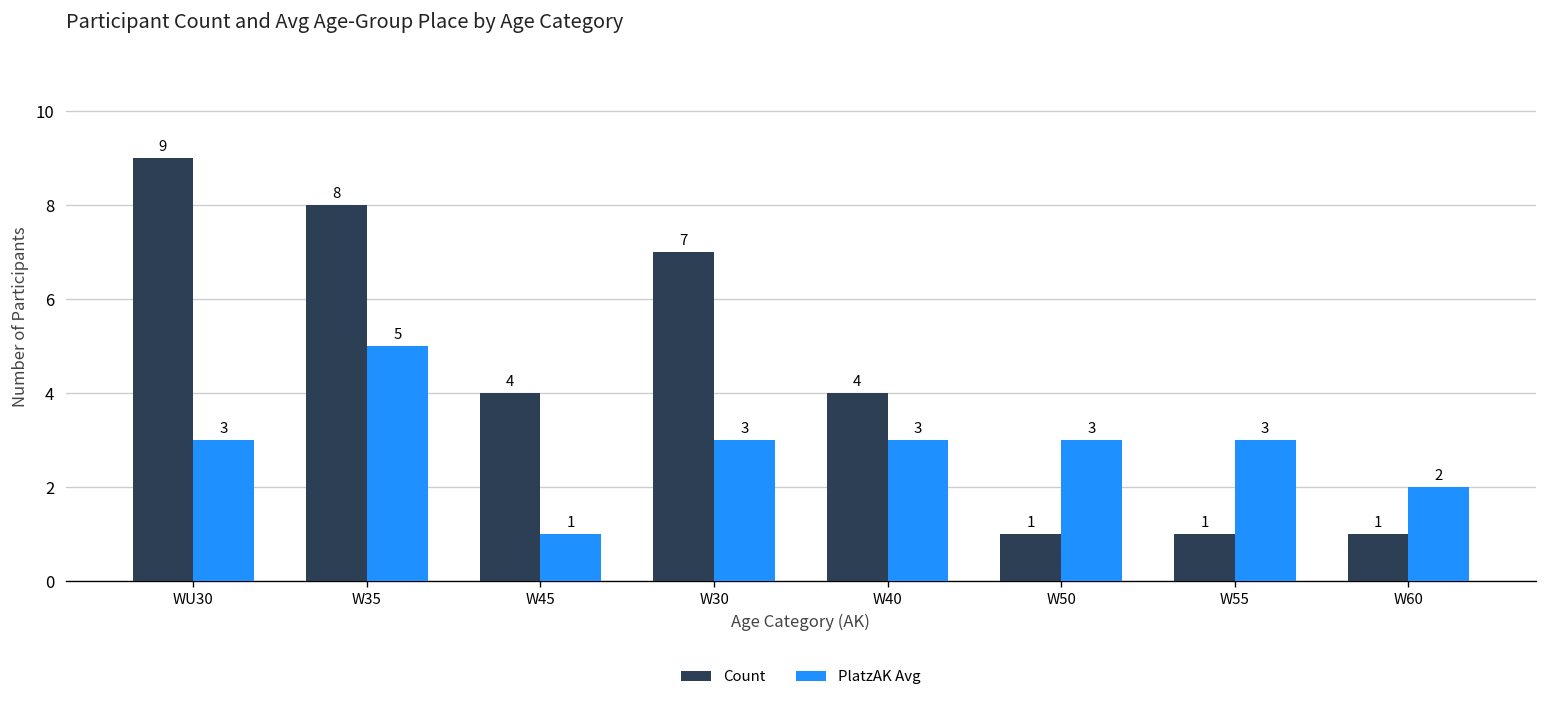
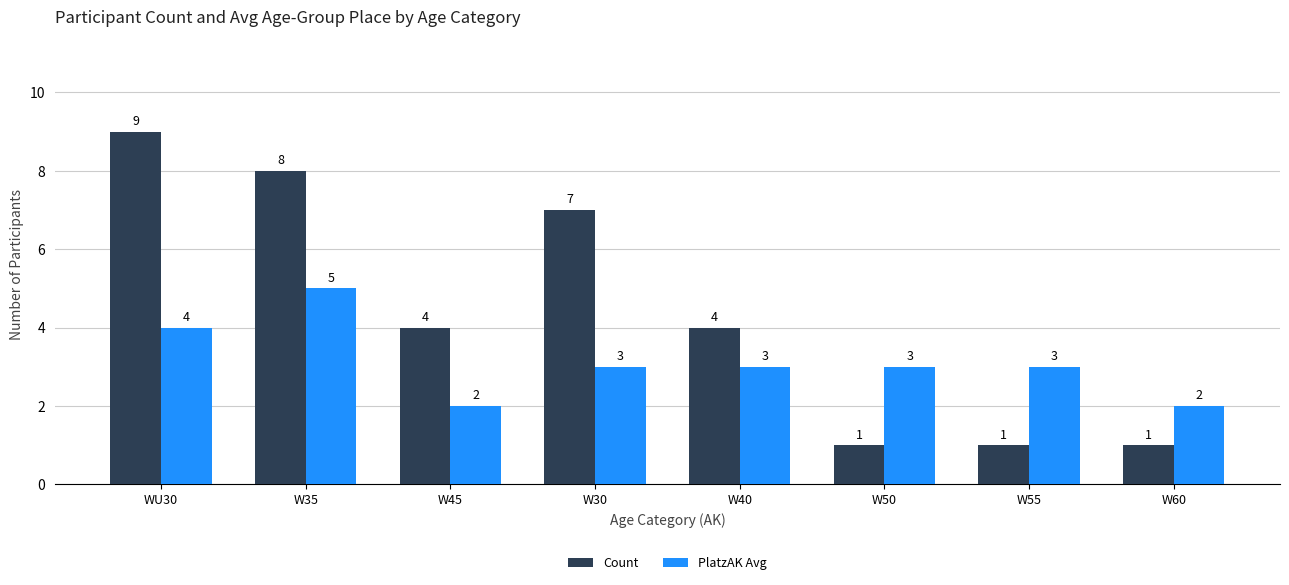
  {
    "Count": {
      "WU30": 9,
      "W35": 8,
      "W45": 4,
      "W30": 7,
      "W40": 4,
      "W50": 1,
      "W55": 1,
      "W60": 1
    },
    "PlatzAK Avg": {
-     "WU30": 3,
+     "WU30": 4,
      "W35": 5,
-     "W45": 1,
+     "W45": 2,
      "W30": 3,
      "W40": 3,
      "W50": 3,
      "W55": 3,
      "W60": 2
    }
  }
